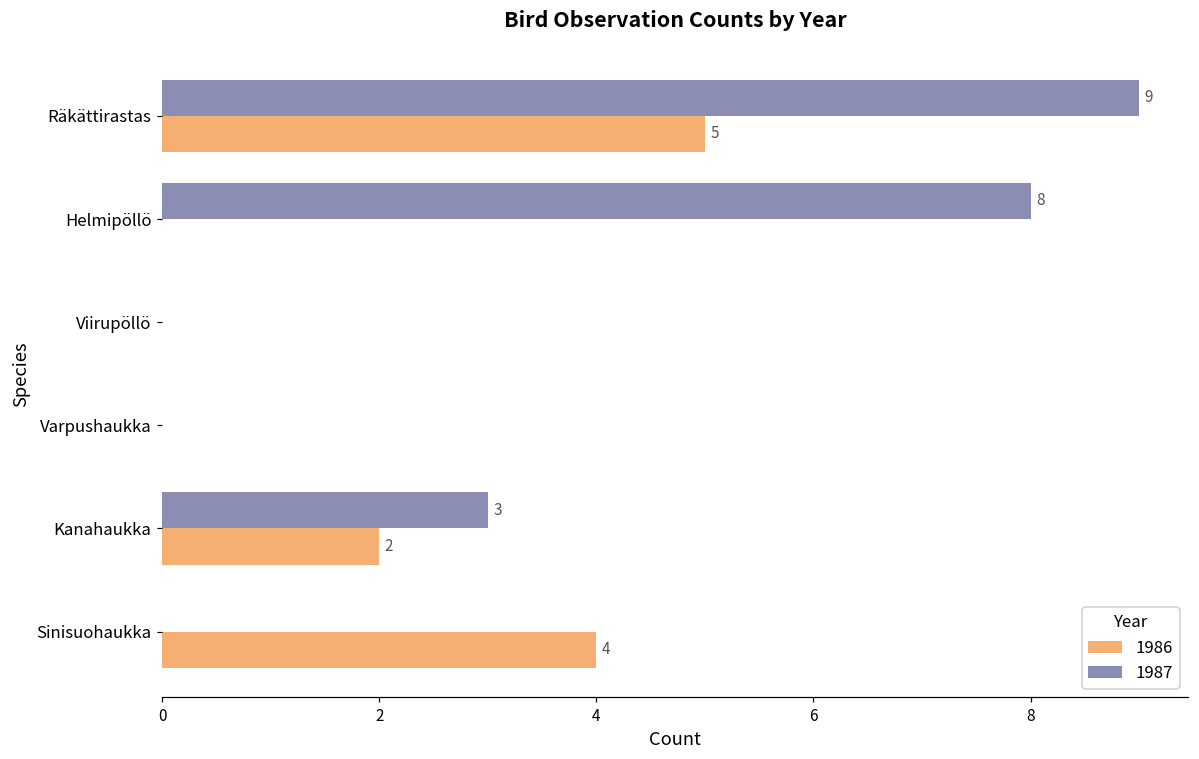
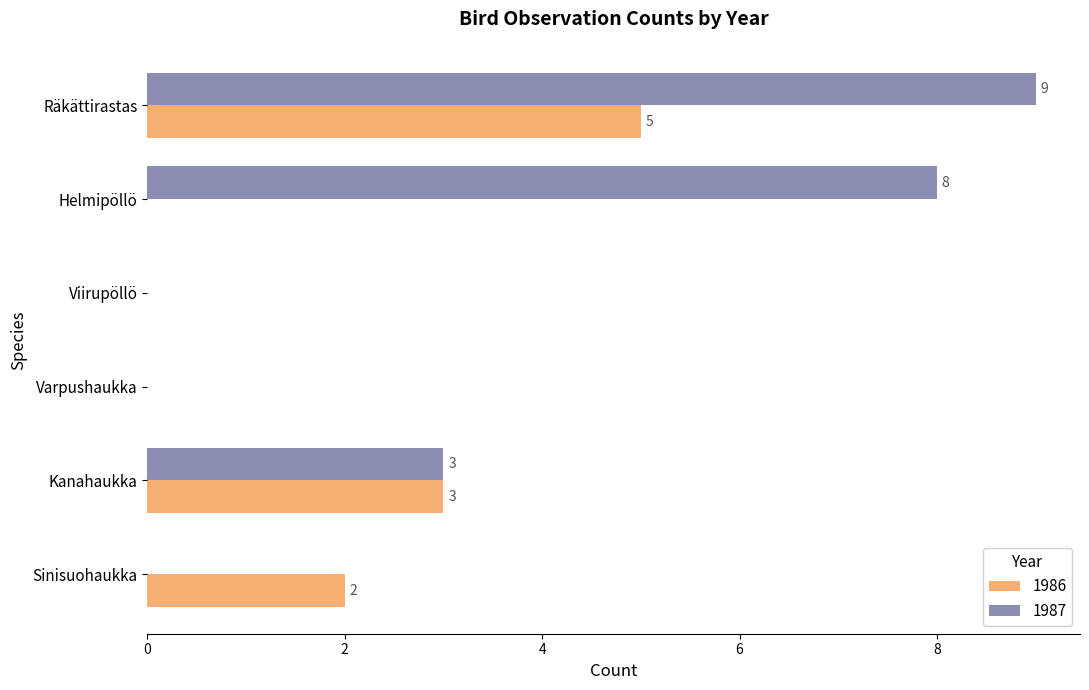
  {
    "1986": {
      "Räkättirastas": 5,
-     "Kanahaukka": 2,
-     "Sinisuohaukka": 4
+     "Kanahaukka": 3,
+     "Sinisuohaukka": 2
    },
    "1987": {
      "Räkättirastas": 9,
      "Helmipöllö": 8,
      "Kanahaukka": 3
    }
  }
